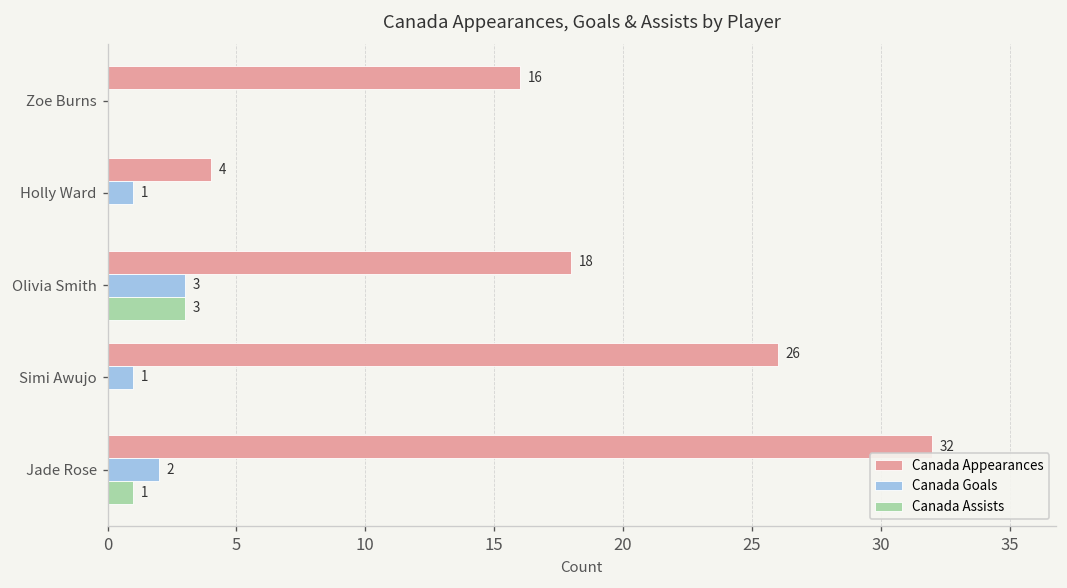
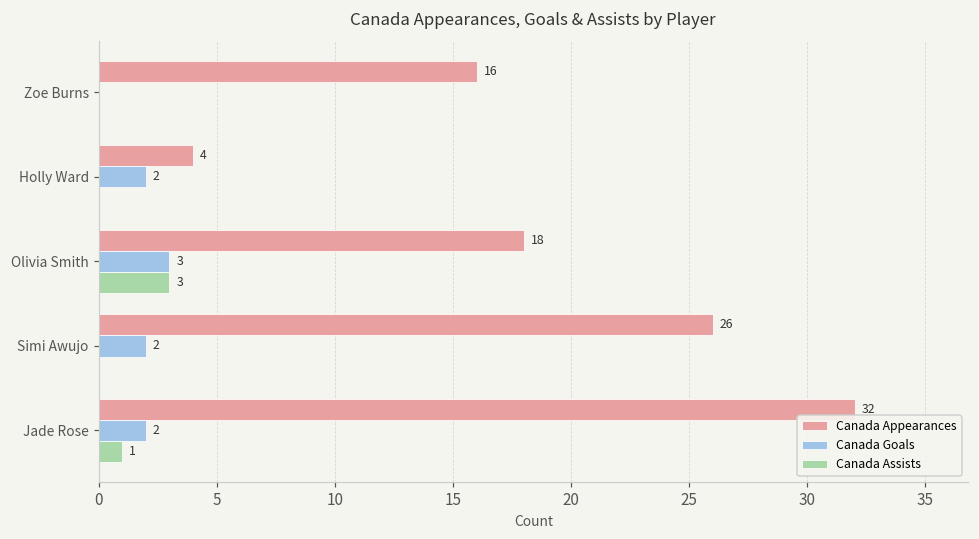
  {
    "Canada Appearances": {
      "Zoe Burns": 16,
      "Holly Ward": 4,
      "Olivia Smith": 18,
      "Simi Awujo": 26,
      "Jade Rose": 32
    },
    "Canada Goals": {
-     "Holly Ward": 1,
+     "Holly Ward": 2,
      "Olivia Smith": 3,
-     "Simi Awujo": 1,
+     "Simi Awujo": 2,
      "Jade Rose": 2
    },
    "Canada Assists": {
      "Olivia Smith": 3,
      "Jade Rose": 1
    }
  }
